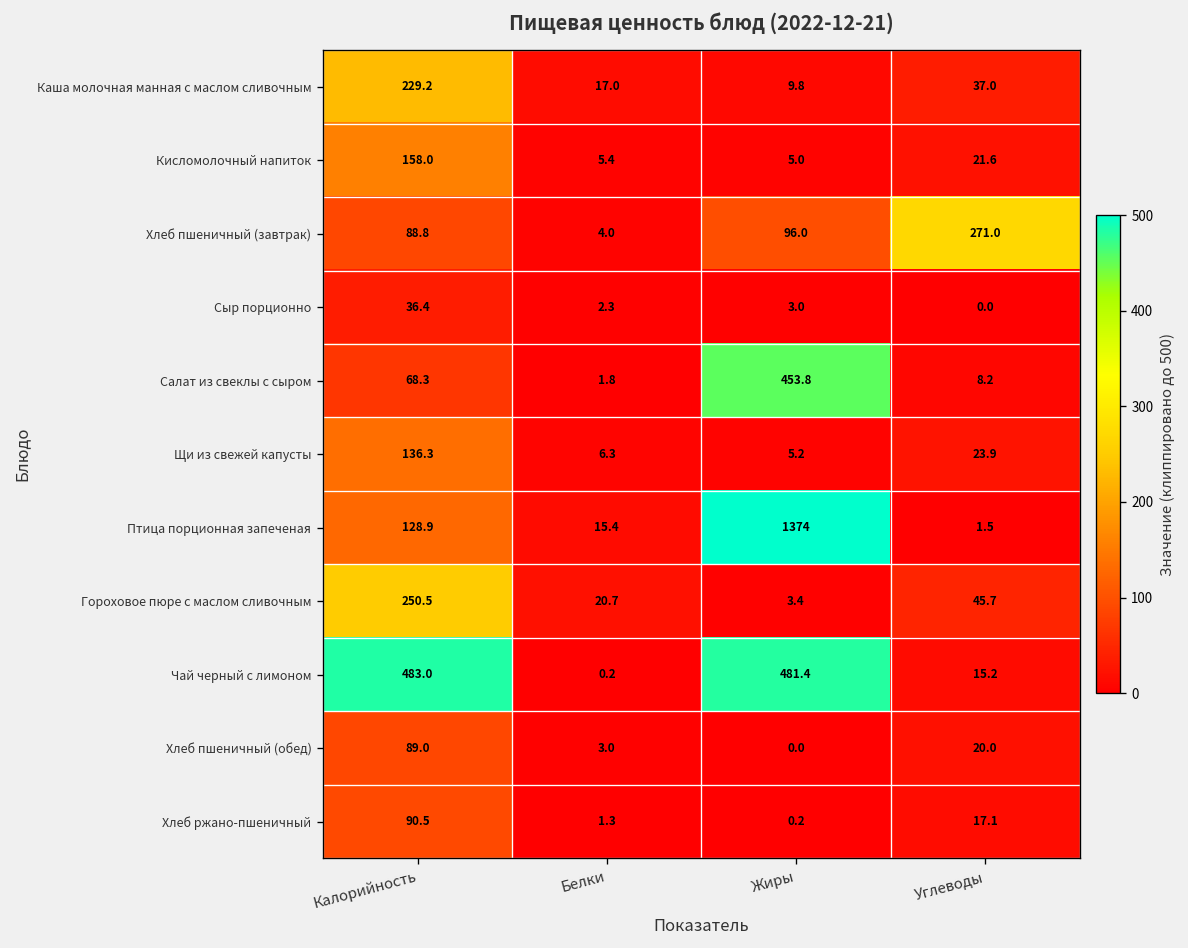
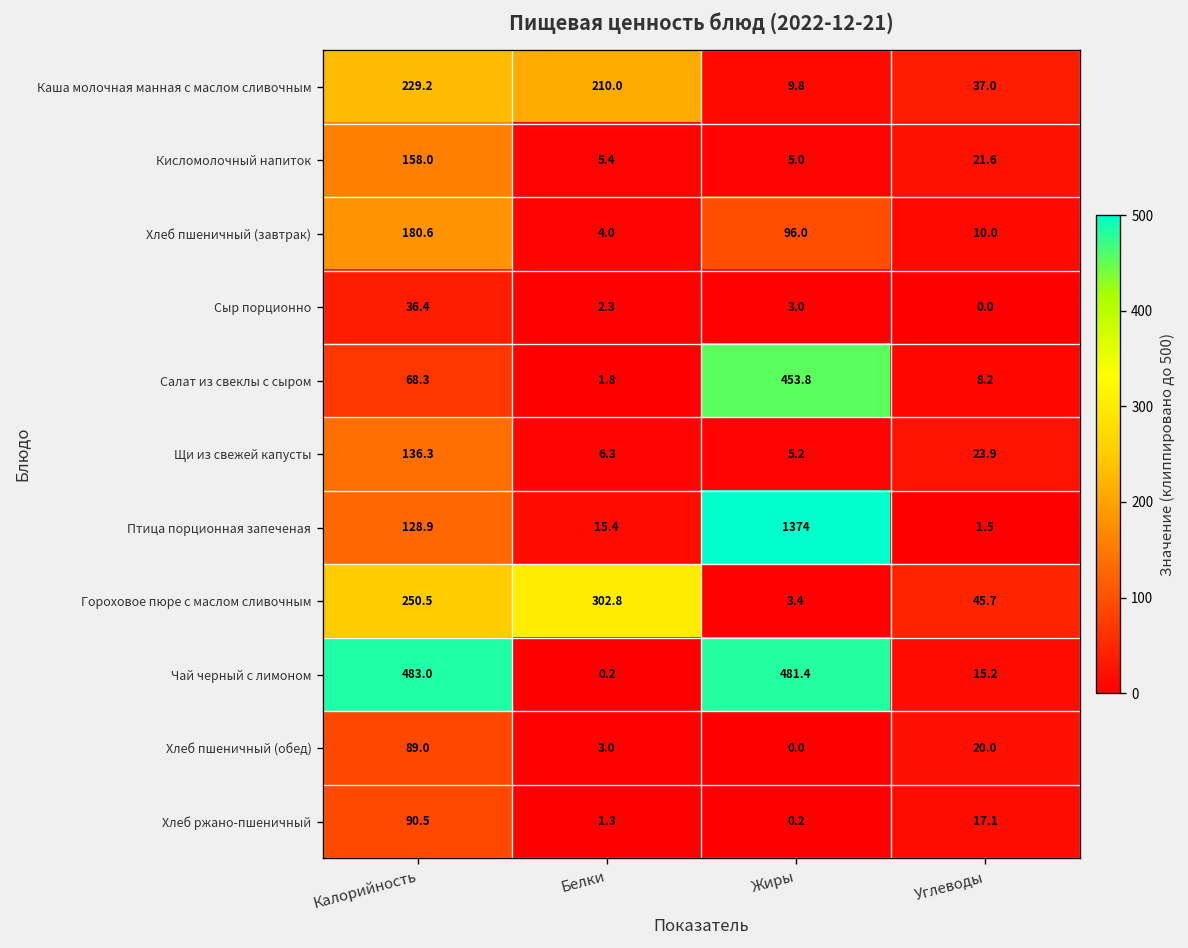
  {
    "Каша молочная манная с маслом сливочным": {
      "Калорийность": 229.2,
-     "Белки": 17.0,
+     "Белки": 210.0,
      "Жиры": 9.8,
      "Углеводы": 37.0
    },
    "Кисломолочный напиток": {
      "Калорийность": 158.0,
      "Белки": 5.4,
      "Жиры": 5.0,
      "Углеводы": 21.6
    },
    "Хлеб пшеничный (завтрак)": {
-     "Калорийность": 88.8,
+     "Калорийность": 180.6,
      "Белки": 4.0,
      "Жиры": 96.0,
-     "Углеводы": 271.0
+     "Углеводы": 10.0
    },
    "Сыр порционно": {
      "Калорийность": 36.4,
      "Белки": 2.3,
      "Жиры": 3.0,
      "Углеводы": 0.0
    },
    "Салат из свеклы с сыром": {
      "Калорийность": 68.3,
      "Белки": 1.8,
      "Жиры": 453.8,
      "Углеводы": 8.2
    },
    "Щи из свежей капусты": {
      "Калорийность": 136.3,
      "Белки": 6.3,
      "Жиры": 5.2,
      "Углеводы": 23.9
    },
    "Птица порционная запеченая": {
      "Калорийность": 128.9,
      "Белки": 15.4,
      "Жиры": 1374,
      "Углеводы": 1.5
    },
    "Гороховое пюре с маслом сливочным": {
      "Калорийность": 250.5,
-     "Белки": 20.7,
+     "Белки": 302.8,
      "Жиры": 3.4,
      "Углеводы": 45.7
    },
    "Чай черный с лимоном": {
      "Калорийность": 483.0,
      "Белки": 0.2,
      "Жиры": 481.4,
      "Углеводы": 15.2
    },
    "Хлеб пшеничный (обед)": {
      "Калорийность": 89.0,
      "Белки": 3.0,
      "Жиры": 0.0,
      "Углеводы": 20.0
    },
    "Хлеб ржано-пшеничный": {
      "Калорийность": 90.5,
      "Белки": 1.3,
      "Жиры": 0.2,
      "Углеводы": 17.1
    }
  }
